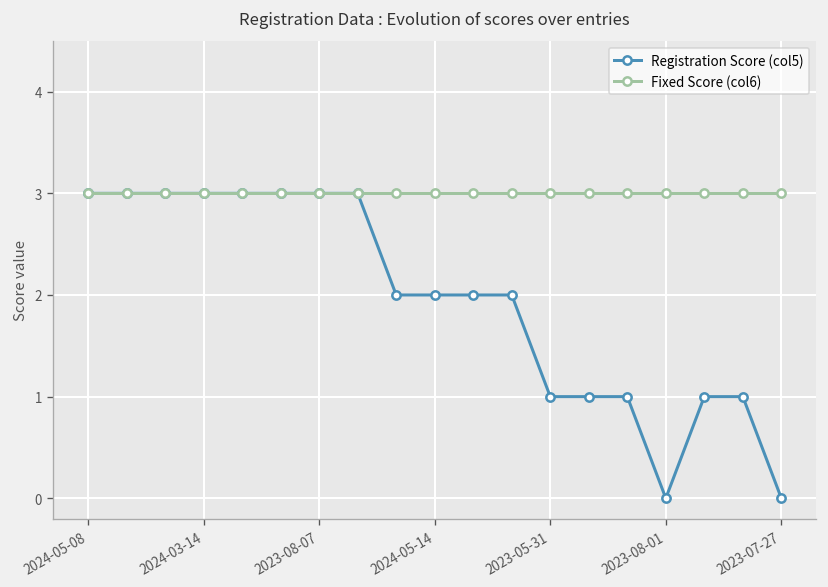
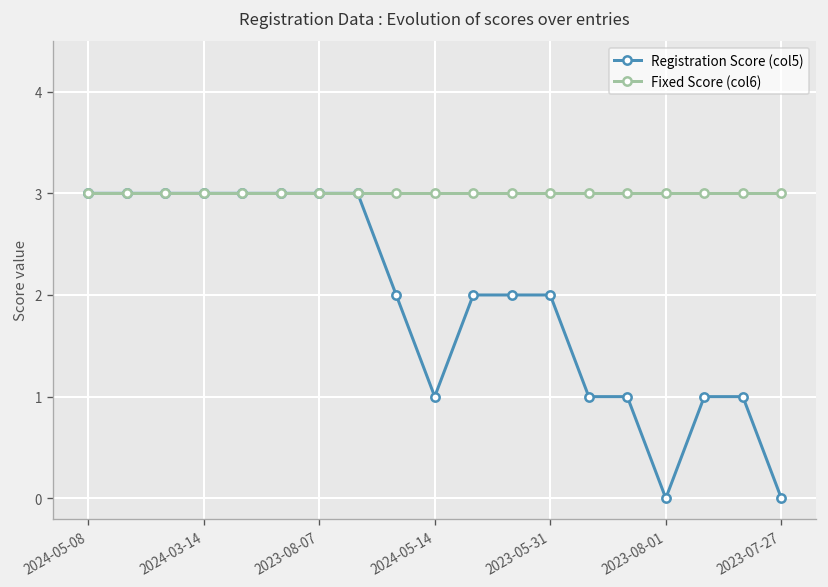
  {
    "Registration Score (col5)": {
-     "2024-05-14": 2,
-     "2023-05-31": 1,
+     "2024-05-14": 1,
+     "2023-05-31": 2,
      "2023-08-01": 0
    },
    "Fixed Score (col6)": {
      "2024-05-14": 3,
      "2023-05-31": 3,
      "2023-08-01": 3
    }
  }
